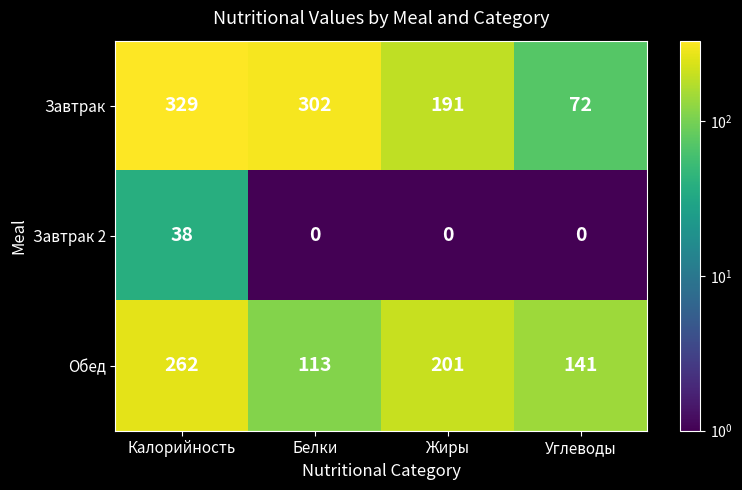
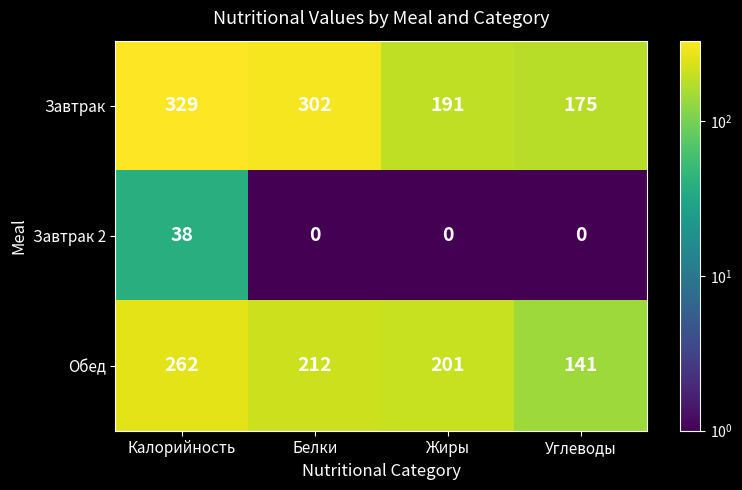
  {
    "Завтрак": {
      "Калорийность": 329,
      "Белки": 302,
      "Жиры": 191,
-     "Углеводы": 72
+     "Углеводы": 175
    },
    "Завтрак 2": {
      "Калорийность": 38,
      "Белки": 0,
      "Жиры": 0,
      "Углеводы": 0
    },
    "Обед": {
      "Калорийность": 262,
-     "Белки": 113,
+     "Белки": 212,
      "Жиры": 201,
      "Углеводы": 141
    }
  }
